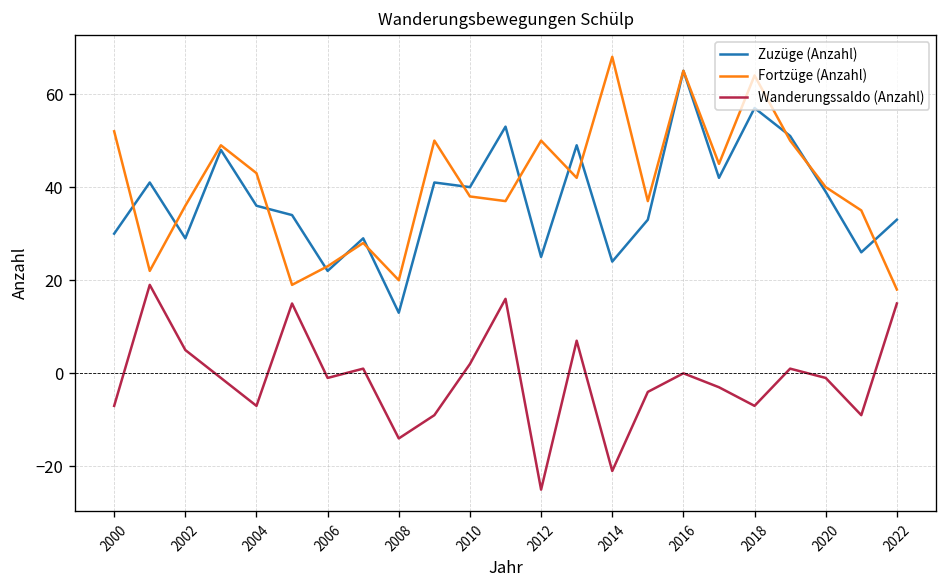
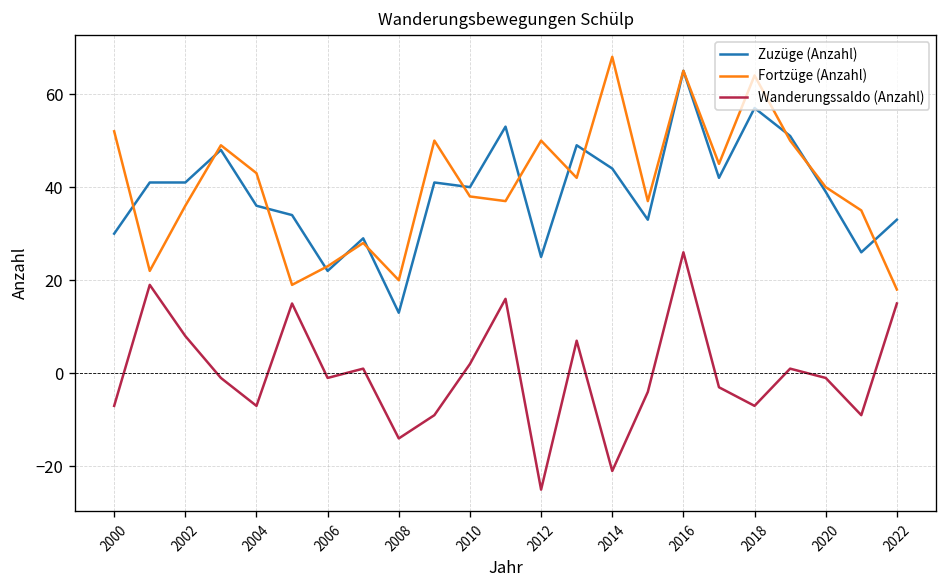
  {
    "Zuzüge (Anzahl)": {
      "2000": 30,
-     "2002": 29,
+     "2002": 41,
      "2004": 36,
      "2006": 22,
      "2008": 13,
      "2010": 40,
      "2012": 25,
-     "2014": 24,
+     "2014": 44,
      "2018": 57,
      "2020": 39,
      "2022": 33
    },
    "Fortzüge (Anzahl)": {
      "2000": 52,
      "2002": 36,
      "2004": 43,
      "2006": 23,
      "2008": 20,
      "2010": 38,
      "2012": 50,
      "2014": 68,
      "2020": 40,
      "2022": 18
    },
    "Wanderungssaldo (Anzahl)": {
      "2000": -7,
-     "2002": 5,
+     "2002": 8,
      "2004": -7,
      "2006": -1,
      "2008": -14,
      "2010": 2,
      "2012": -25,
      "2014": -21,
-     "2016": 0,
+     "2016": 26,
      "2018": -7,
      "2020": -1,
      "2022": 15
    }
  }
